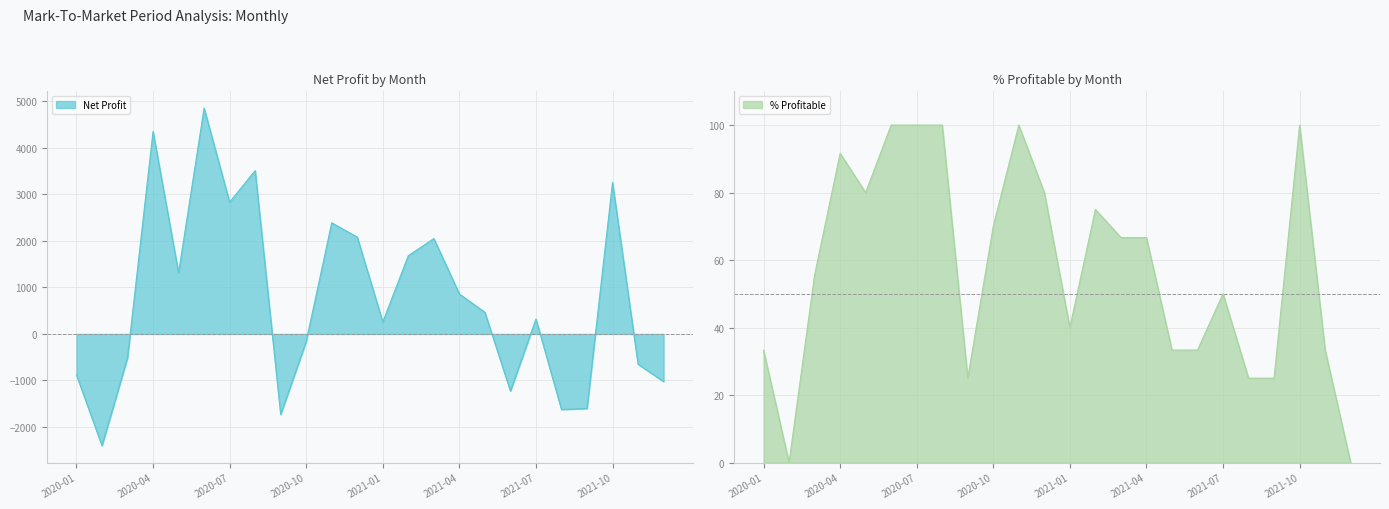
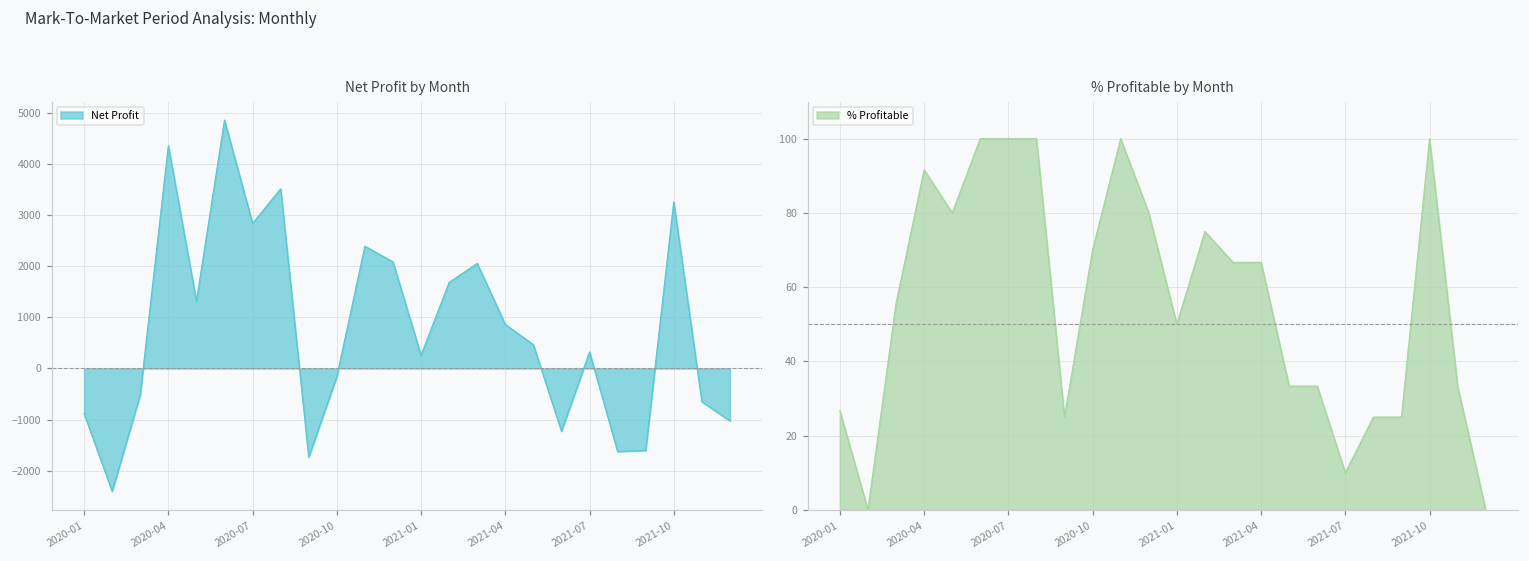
  {
    "% Profitable by Month": {
-     "2020-01": 33,
+     "2020-01": 27,
      "2020-04": 92,
      "2020-07": 100,
      "2020-10": 70,
-     "2021-01": 40,
+     "2021-01": 50,
      "2021-04": 67,
-     "2021-07": 50,
+     "2021-07": 10,
      "2021-10": 100
    }
  }
